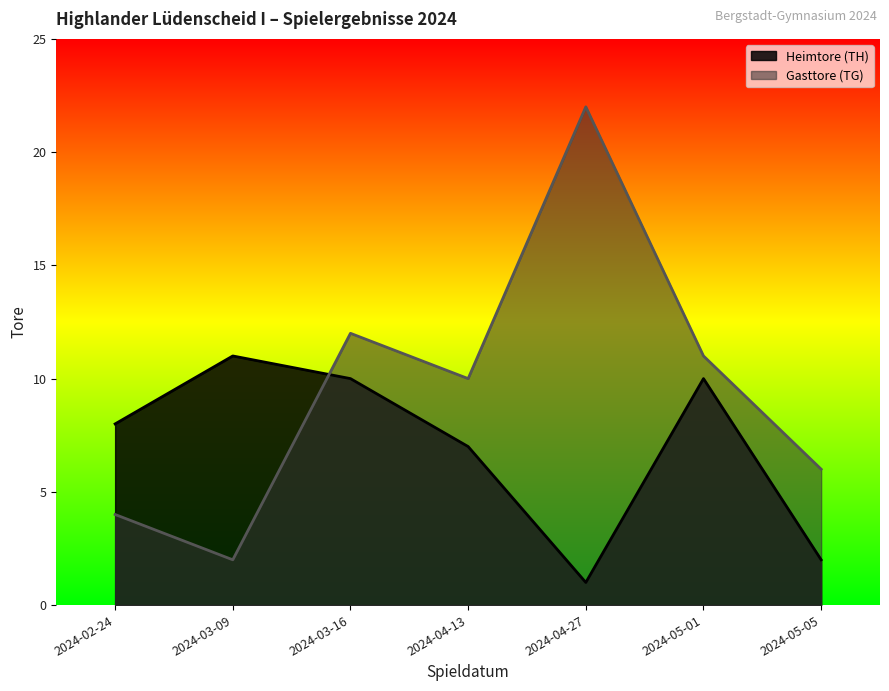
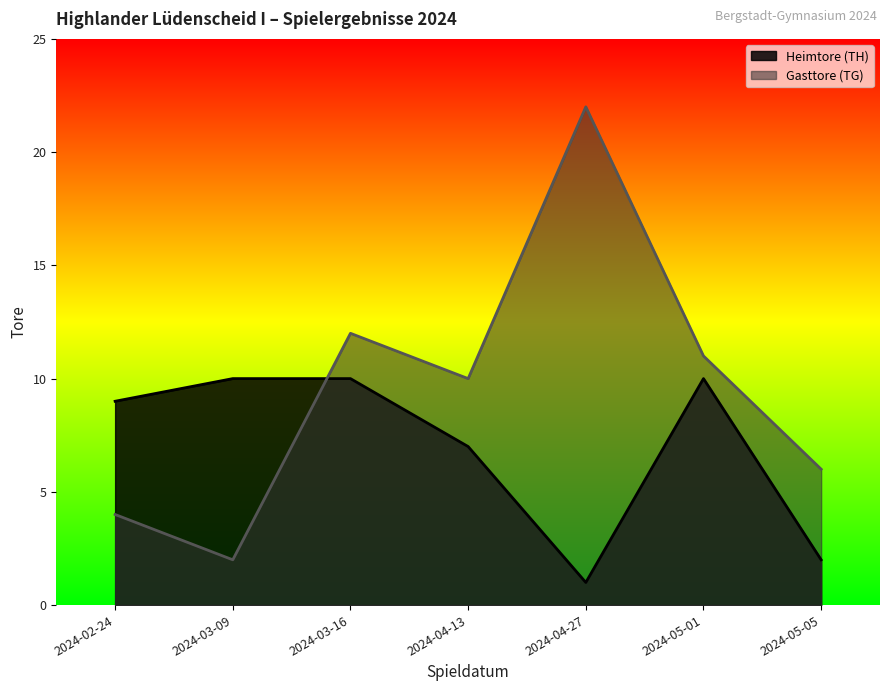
  {
    "Heimtore (TH)": {
-     "2024-02-24": 8,
-     "2024-03-09": 11,
+     "2024-02-24": 9,
+     "2024-03-09": 10,
      "2024-03-16": 10,
      "2024-04-13": 7,
      "2024-04-27": 1,
      "2024-05-01": 10,
      "2024-05-05": 2
    },
    "Gasttore (TG)": {
      "2024-02-24": 4,
      "2024-03-09": 2,
      "2024-03-16": 12,
      "2024-04-13": 10,
      "2024-04-27": 22,
      "2024-05-01": 11,
      "2024-05-05": 6
    }
  }
